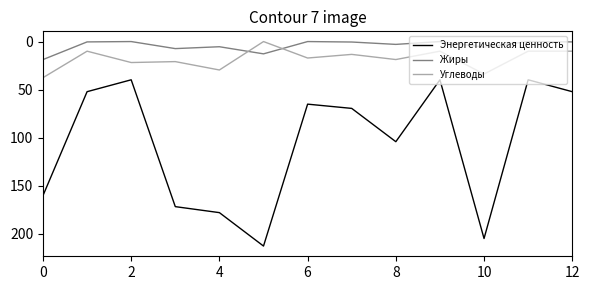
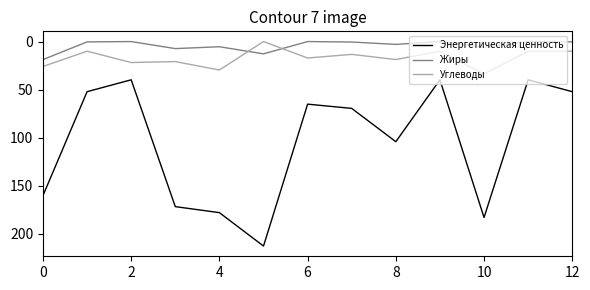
  {
    "Энергетическая ценность": {
      "0": 160,
      "2": 40,
      "4": 180,
      "6": 70,
      "8": 100,
-     "10": 210,
+     "10": 180,
      "12": 50
    },
    "Жиры": {
      "0": 20,
      "2": 0,
      "4": 10,
      "6": 0,
      "8": 0,
      "12": 0
    },
    "Углеводы": {
-     "0": 40,
+     "0": 30,
      "2": 20,
      "4": 30,
      "6": 20,
      "8": 20,
      "12": 10
    }
  }
